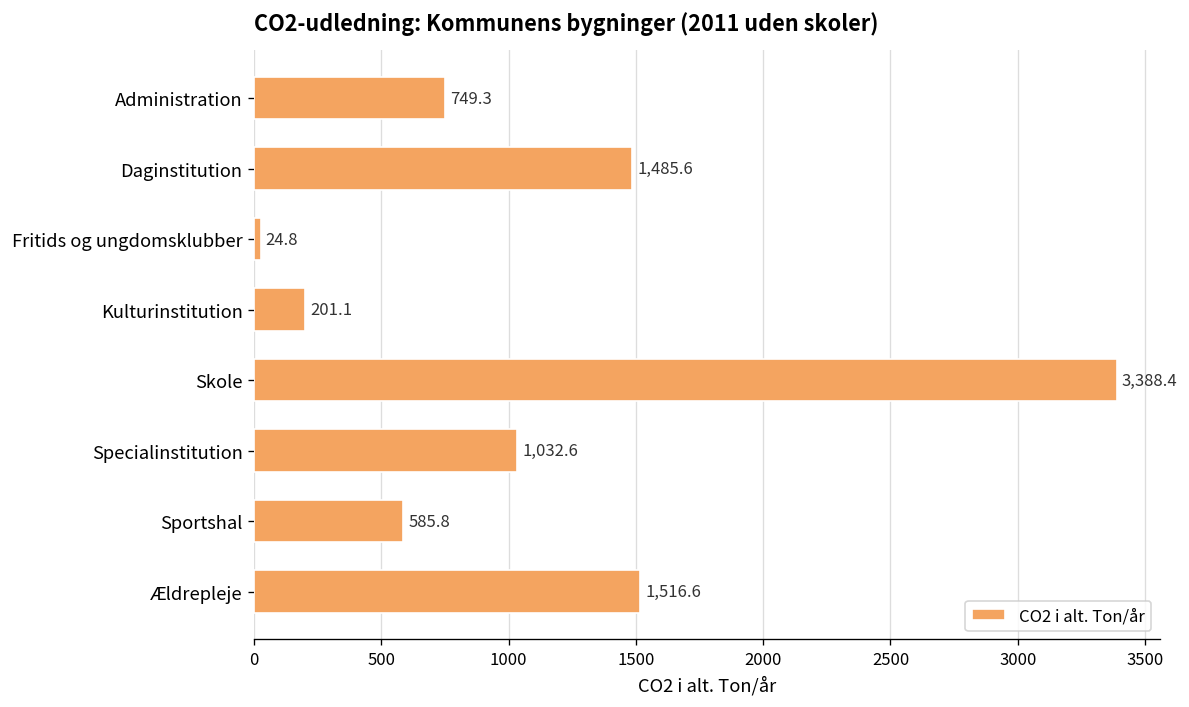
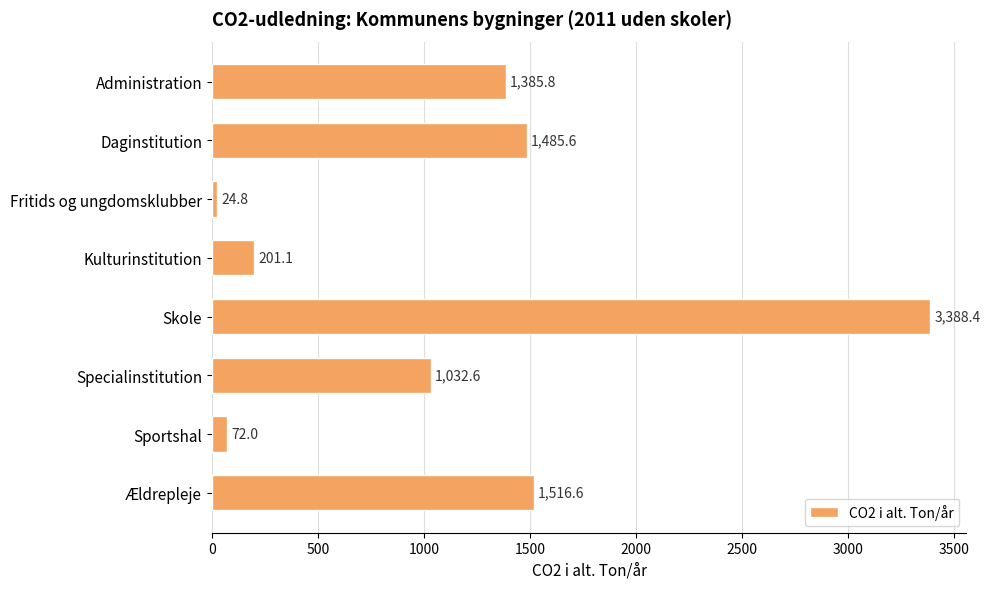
  {
-   "Administration": "749.3",
+   "Administration": "1,385.8",
    "Daginstitution": "1,485.6",
    "Fritids og ungdomsklubber": "24.8",
    "Kulturinstitution": "201.1",
    "Skole": "3,388.4",
    "Specialinstitution": "1,032.6",
-   "Sportshal": "585.8",
+   "Sportshal": "72.0",
    "Ældrepleje": "1,516.6"
  }
